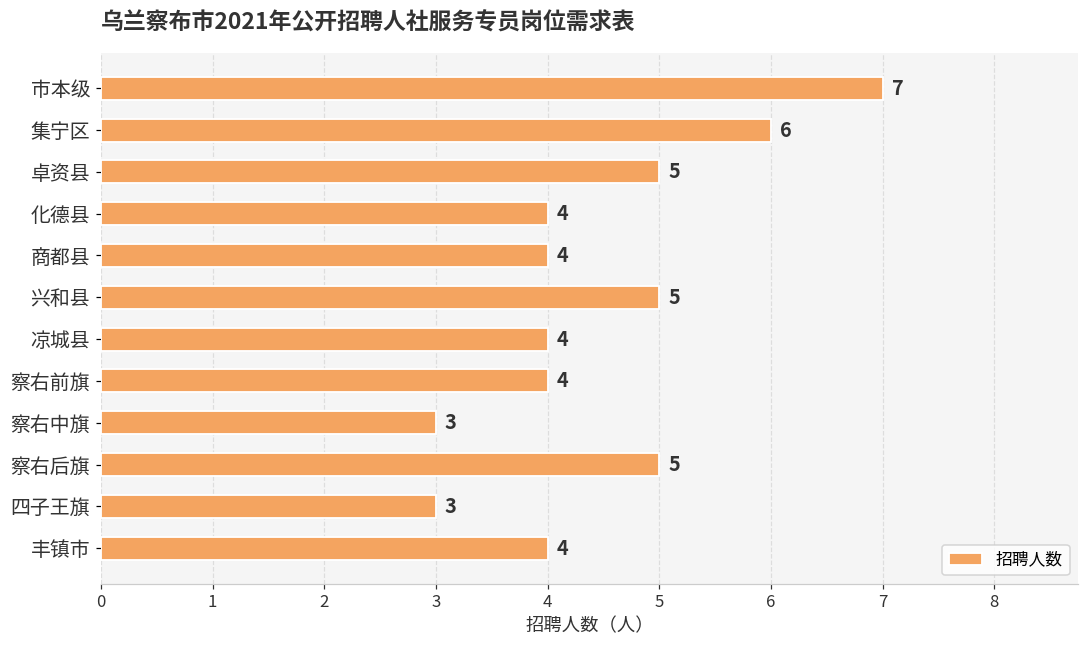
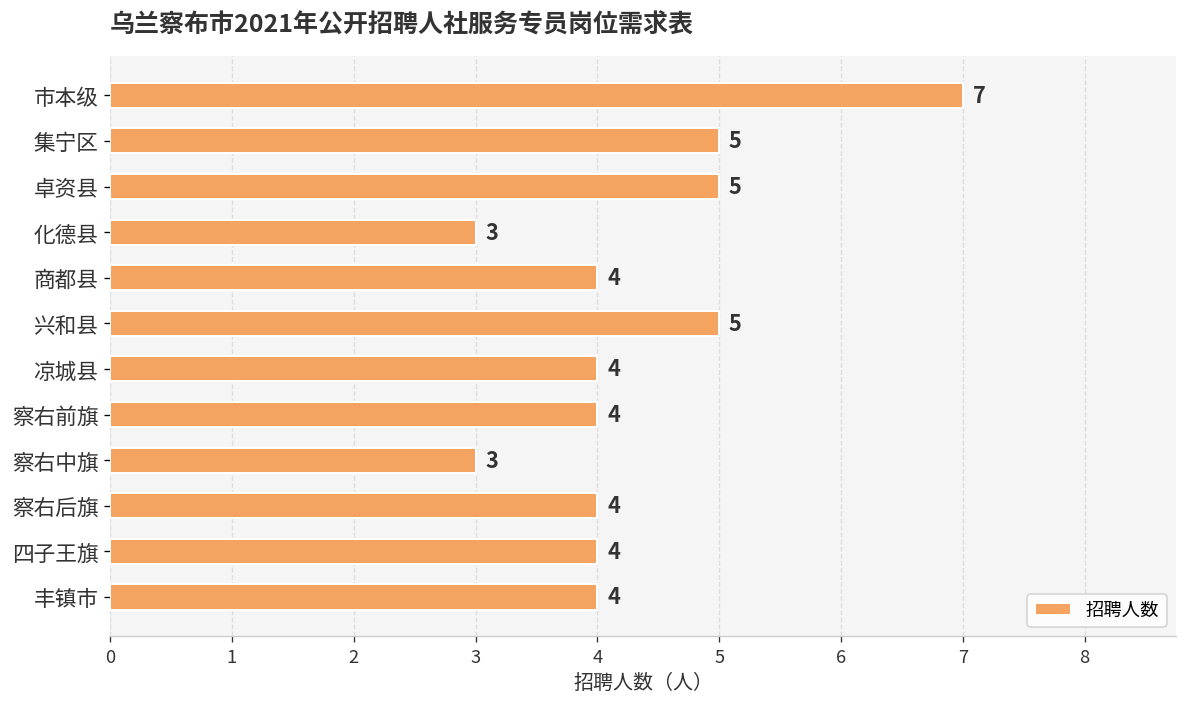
  {
    "市本级": 7,
-   "集宁区": 6,
+   "集宁区": 5,
    "卓资县": 5,
-   "化德县": 4,
+   "化德县": 3,
    "商都县": 4,
    "兴和县": 5,
    "凉城县": 4,
    "察右前旗": 4,
    "察右中旗": 3,
-   "察右后旗": 5,
-   "四子王旗": 3,
+   "察右后旗": 4,
+   "四子王旗": 4,
    "丰镇市": 4
  }
